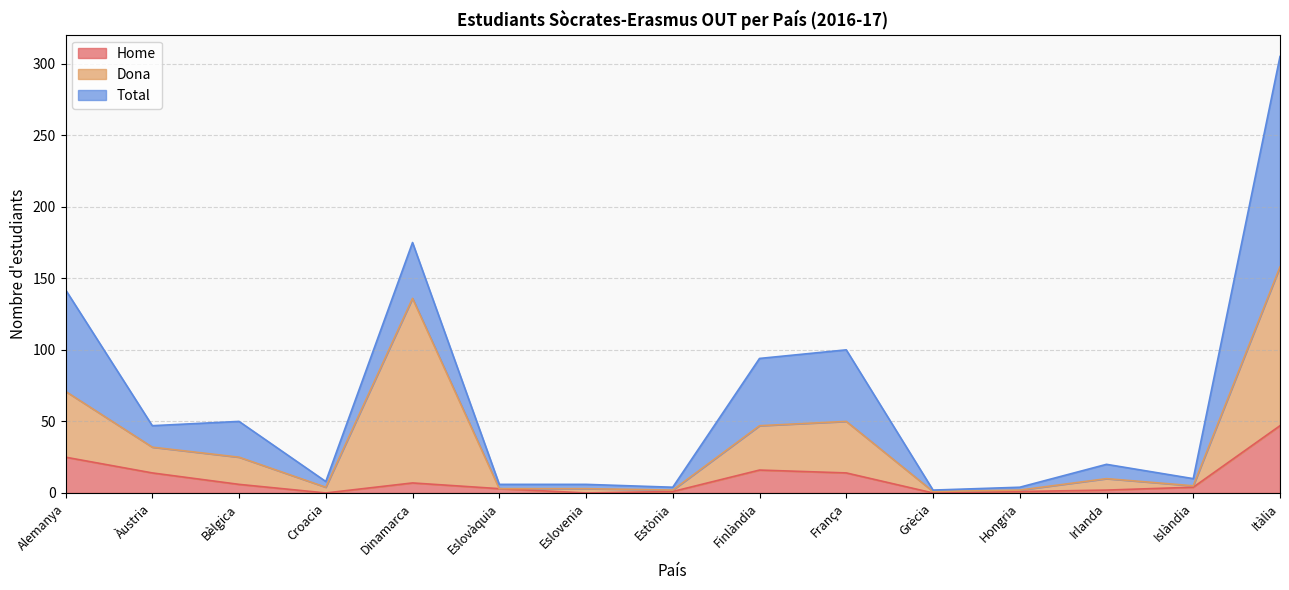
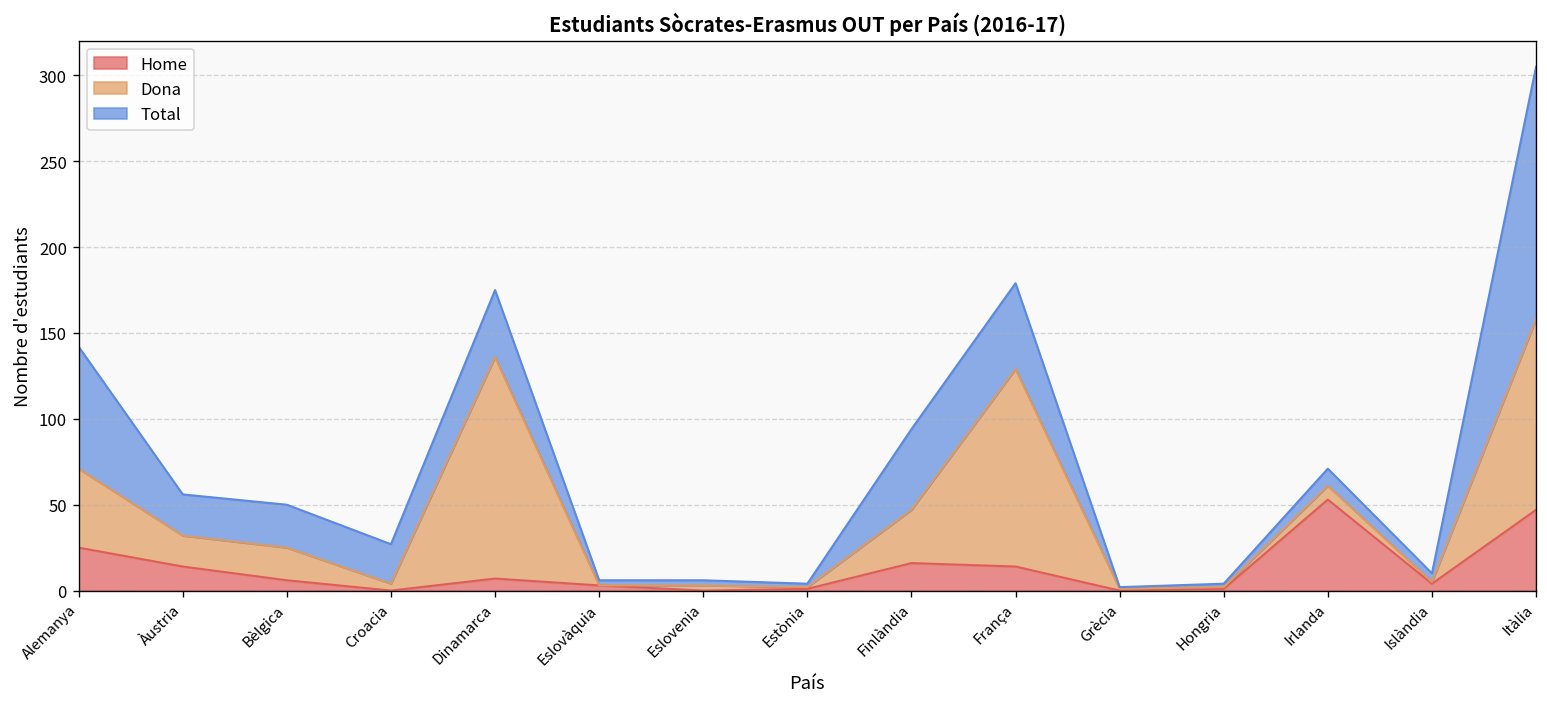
  {
    "Home": {
      "Alemanya": 25,
      "Àustria": 14,
      "Bèlgica": 6,
      "Croacia": 0,
      "Dinamarca": 7,
      "Eslovenia": 0,
      "Finlàndia": 16,
      "França": 14,
-     "Irlanda": 2,
+     "Irlanda": 53,
      "Itàlia": 47
    },
    "Dona": {
      "Alemanya": 46,
      "Àustria": 18,
      "Bèlgica": 19,
      "Croacia": 4,
      "Dinamarca": 129,
      "Eslovenia": 3,
      "Finlàndia": 31,
-     "França": 36,
+     "França": 115,
      "Irlanda": 8,
      "Itàlia": 111
    },
    "Total": {
      "Alemanya": 71,
-     "Àustria": 15,
+     "Àustria": 24,
      "Bèlgica": 25,
-     "Croacia": 4,
+     "Croacia": 23,
      "Dinamarca": 39,
      "Eslovàquia": 3,
      "Eslovenia": 3,
      "Estònia": 2,
      "Finlàndia": 47,
      "França": 50,
      "Hongria": 2,
      "Irlanda": 10,
      "Islàndia": 5,
      "Itàlia": 147
    }
  }
